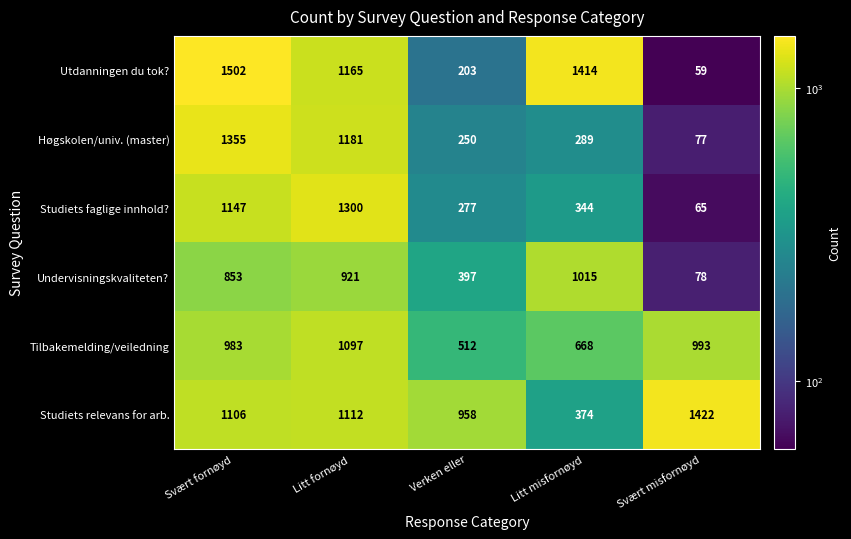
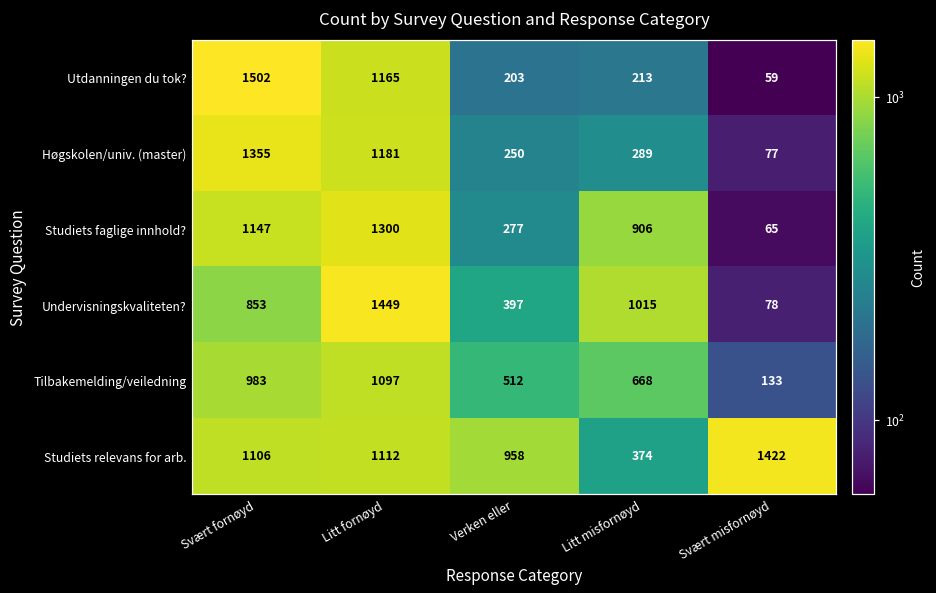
  {
    "Utdanningen du tok?": {
      "Svært fornøyd": 1502,
      "Litt fornøyd": 1165,
      "Verken eller": 203,
-     "Litt misfornøyd": 1414,
+     "Litt misfornøyd": 213,
      "Svært misfornøyd": 59
    },
    "Høgskolen/univ. (master)": {
      "Svært fornøyd": 1355,
      "Litt fornøyd": 1181,
      "Verken eller": 250,
      "Litt misfornøyd": 289,
      "Svært misfornøyd": 77
    },
    "Studiets faglige innhold?": {
      "Svært fornøyd": 1147,
      "Litt fornøyd": 1300,
      "Verken eller": 277,
-     "Litt misfornøyd": 344,
+     "Litt misfornøyd": 906,
      "Svært misfornøyd": 65
    },
    "Undervisningskvaliteten?": {
      "Svært fornøyd": 853,
-     "Litt fornøyd": 921,
+     "Litt fornøyd": 1449,
      "Verken eller": 397,
      "Litt misfornøyd": 1015,
      "Svært misfornøyd": 78
    },
    "Tilbakemelding/veiledning": {
      "Svært fornøyd": 983,
      "Litt fornøyd": 1097,
      "Verken eller": 512,
      "Litt misfornøyd": 668,
-     "Svært misfornøyd": 993
+     "Svært misfornøyd": 133
    },
    "Studiets relevans for arb.": {
      "Svært fornøyd": 1106,
      "Litt fornøyd": 1112,
      "Verken eller": 958,
      "Litt misfornøyd": 374,
      "Svært misfornøyd": 1422
    }
  }
